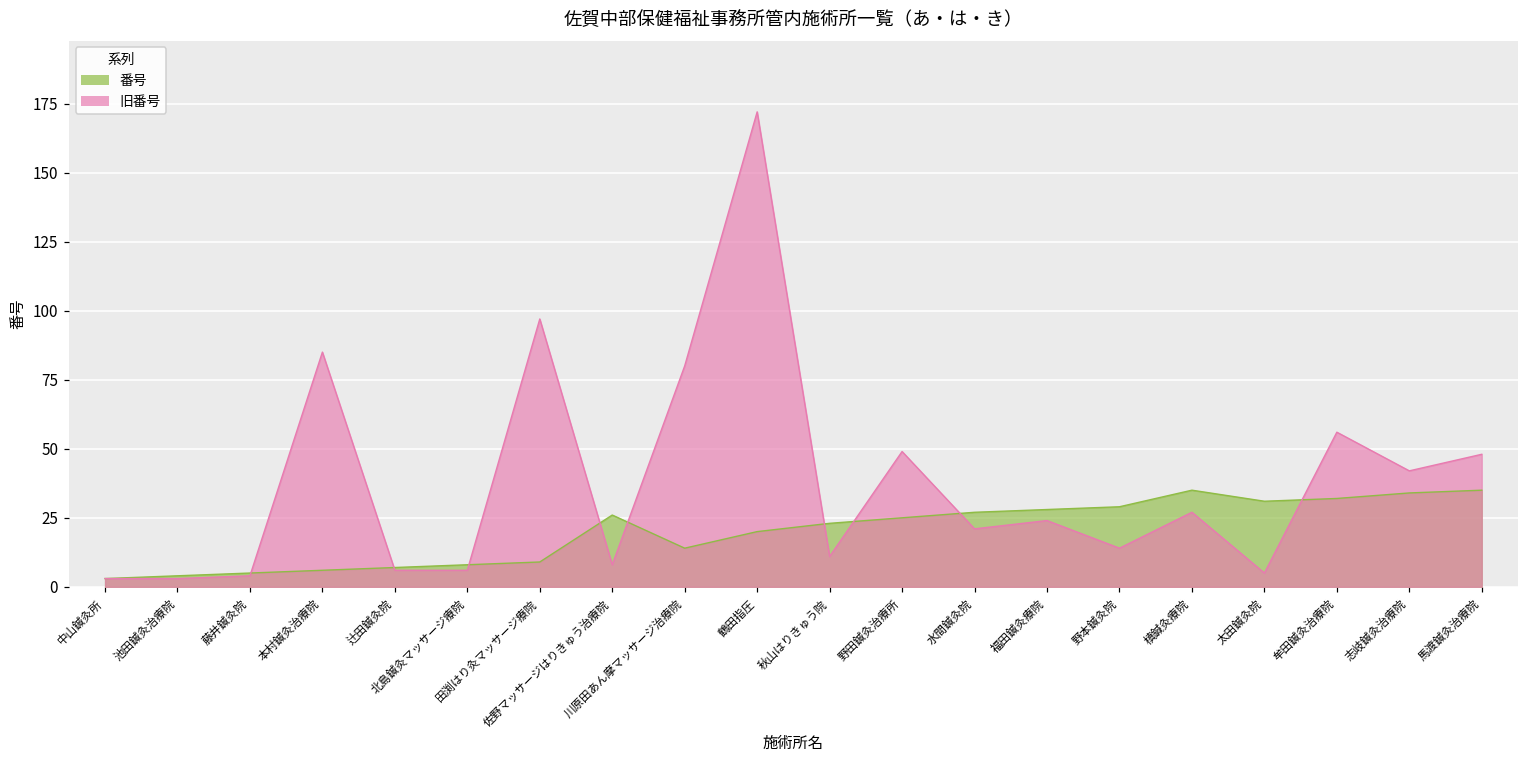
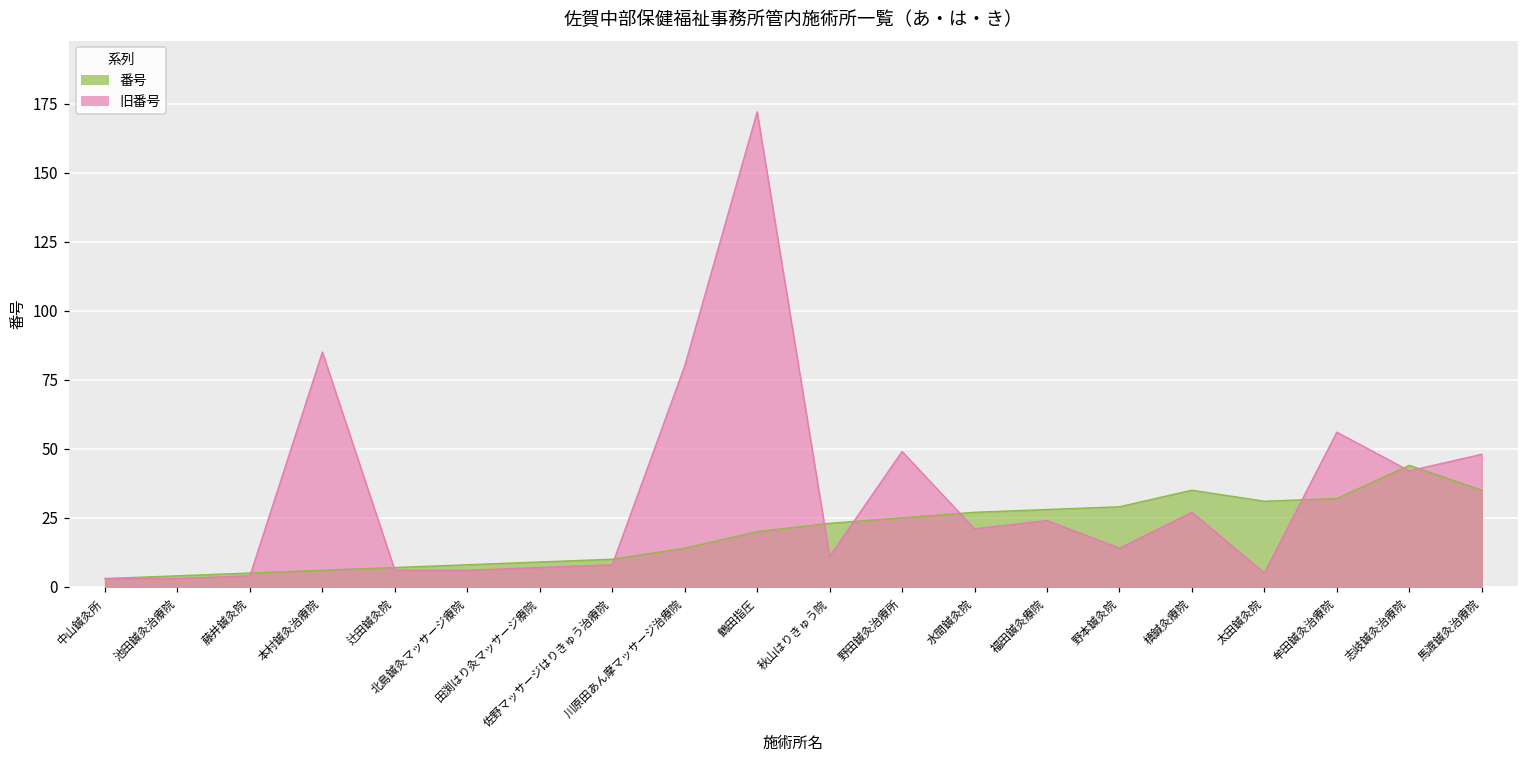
  {
    "番号": {
      "池田鍼灸治療院": 4,
      "本村鍼灸治療院": 6,
      "北島鍼灸マッサージ療院": 8,
      "田渕はり灸マッサージ療院": 9,
-     "佐野マッサージはりきゅう治療院": 26,
+     "佐野マッサージはりきゅう治療院": 10,
      "川原田あん摩マッサージ治療院": 14,
      "鶴田指圧": 20,
      "秋山はりきゅう院": 23,
      "野田鍼灸治療所": 25,
      "水間鍼灸院": 27,
      "福田鍼灸療院": 28,
      "野本鍼灸院": 29,
      "槙鍼灸療院": 35,
      "太田鍼灸院": 31,
      "牟田鍼灸治療院": 32,
-     "志岐鍼灸治療院": 34,
+     "志岐鍼灸治療院": 44,
      "馬渡鍼灸治療院": 35
    },
    "旧番号": {
      "池田鍼灸治療院": 3,
      "本村鍼灸治療院": 85,
      "北島鍼灸マッサージ療院": 6,
-     "田渕はり灸マッサージ療院": 97,
+     "田渕はり灸マッサージ療院": 7,
      "佐野マッサージはりきゅう治療院": 8,
      "川原田あん摩マッサージ治療院": 80,
      "鶴田指圧": 172,
      "秋山はりきゅう院": 11,
      "野田鍼灸治療所": 49,
      "水間鍼灸院": 21,
      "福田鍼灸療院": 24,
      "野本鍼灸院": 14,
      "槙鍼灸療院": 27,
      "太田鍼灸院": 5,
      "牟田鍼灸治療院": 56,
      "志岐鍼灸治療院": 42,
      "馬渡鍼灸治療院": 48
    }
  }
